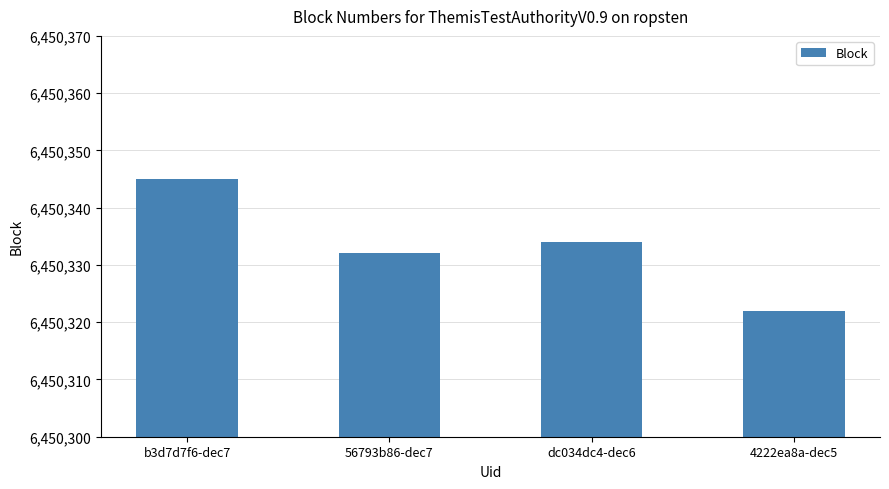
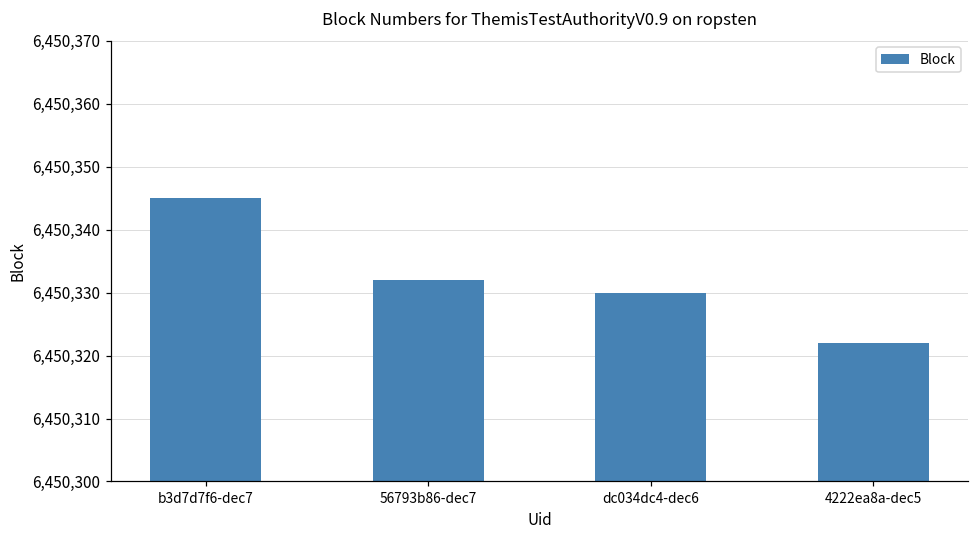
  {
    "b3d7d7f6-dec7": "6,450,345",
    "56793b86-dec7": "6,450,332",
-   "dc034dc4-dec6": "6,450,334",
+   "dc034dc4-dec6": "6,450,330",
    "4222ea8a-dec5": "6,450,322"
  }
